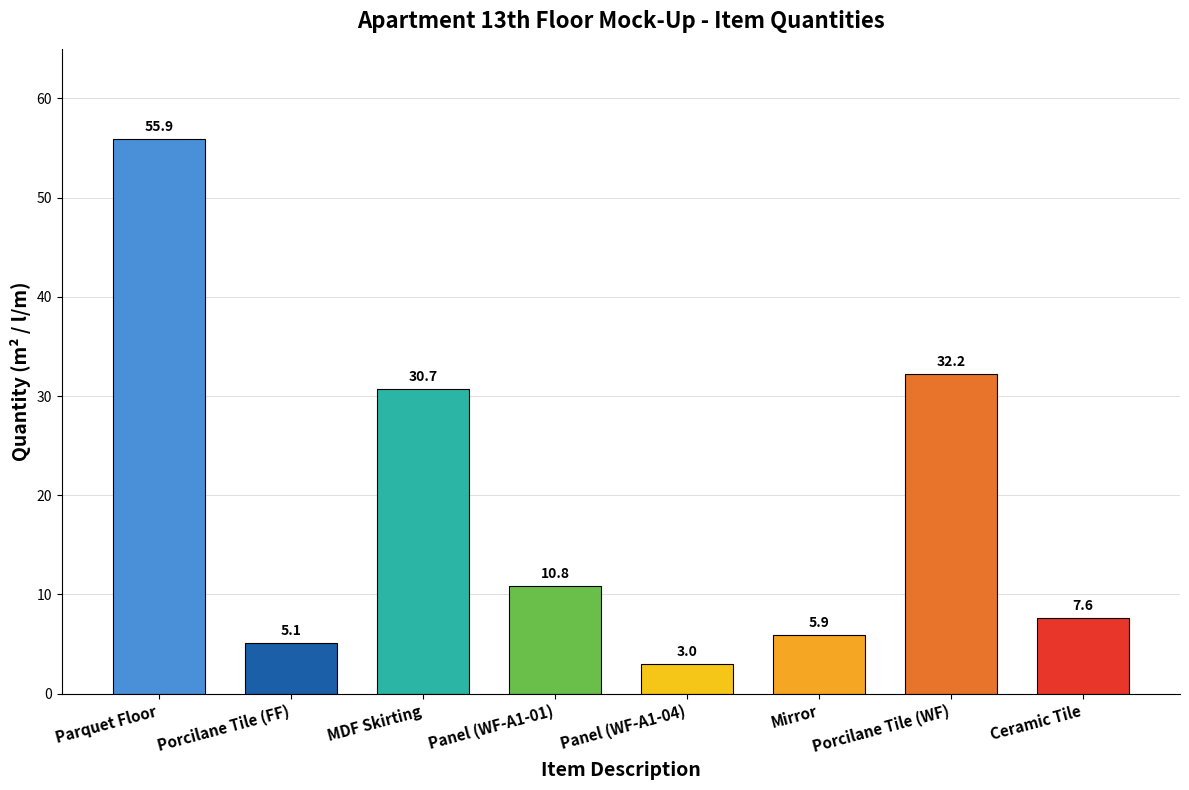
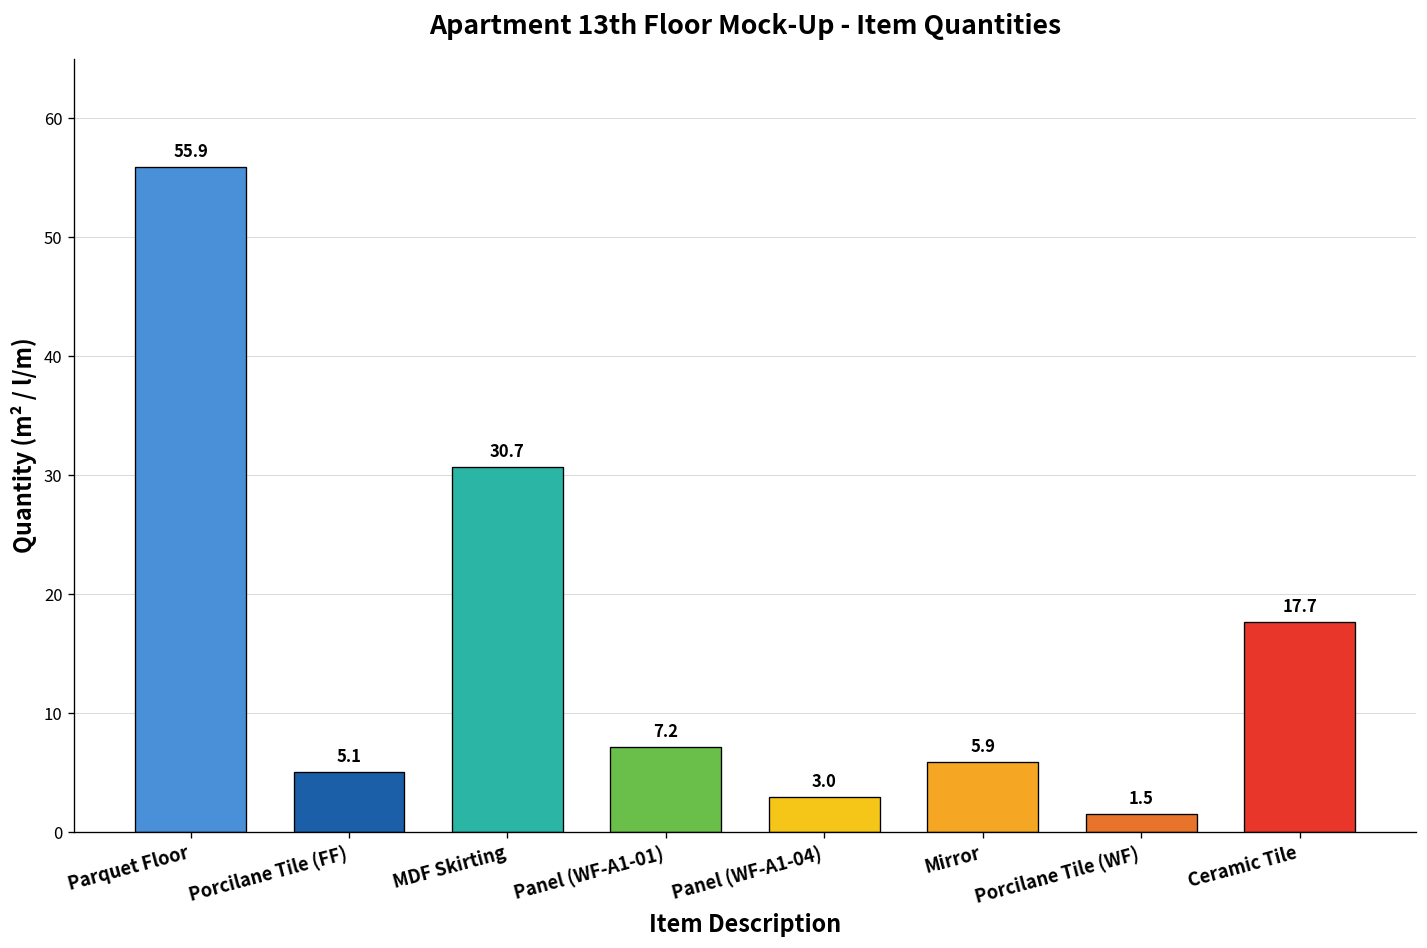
  {
    "Parquet Floor": 55.9,
    "Porcilane Tile (FF)": 5.1,
    "MDF Skirting": 30.7,
-   "Panel (WF-A1-01)": 10.8,
+   "Panel (WF-A1-01)": 7.2,
    "Panel (WF-A1-04)": 3.0,
    "Mirror": 5.9,
-   "Porcilane Tile (WF)": 32.2,
-   "Ceramic Tile": 7.6
+   "Porcilane Tile (WF)": 1.5,
+   "Ceramic Tile": 17.7
  }
